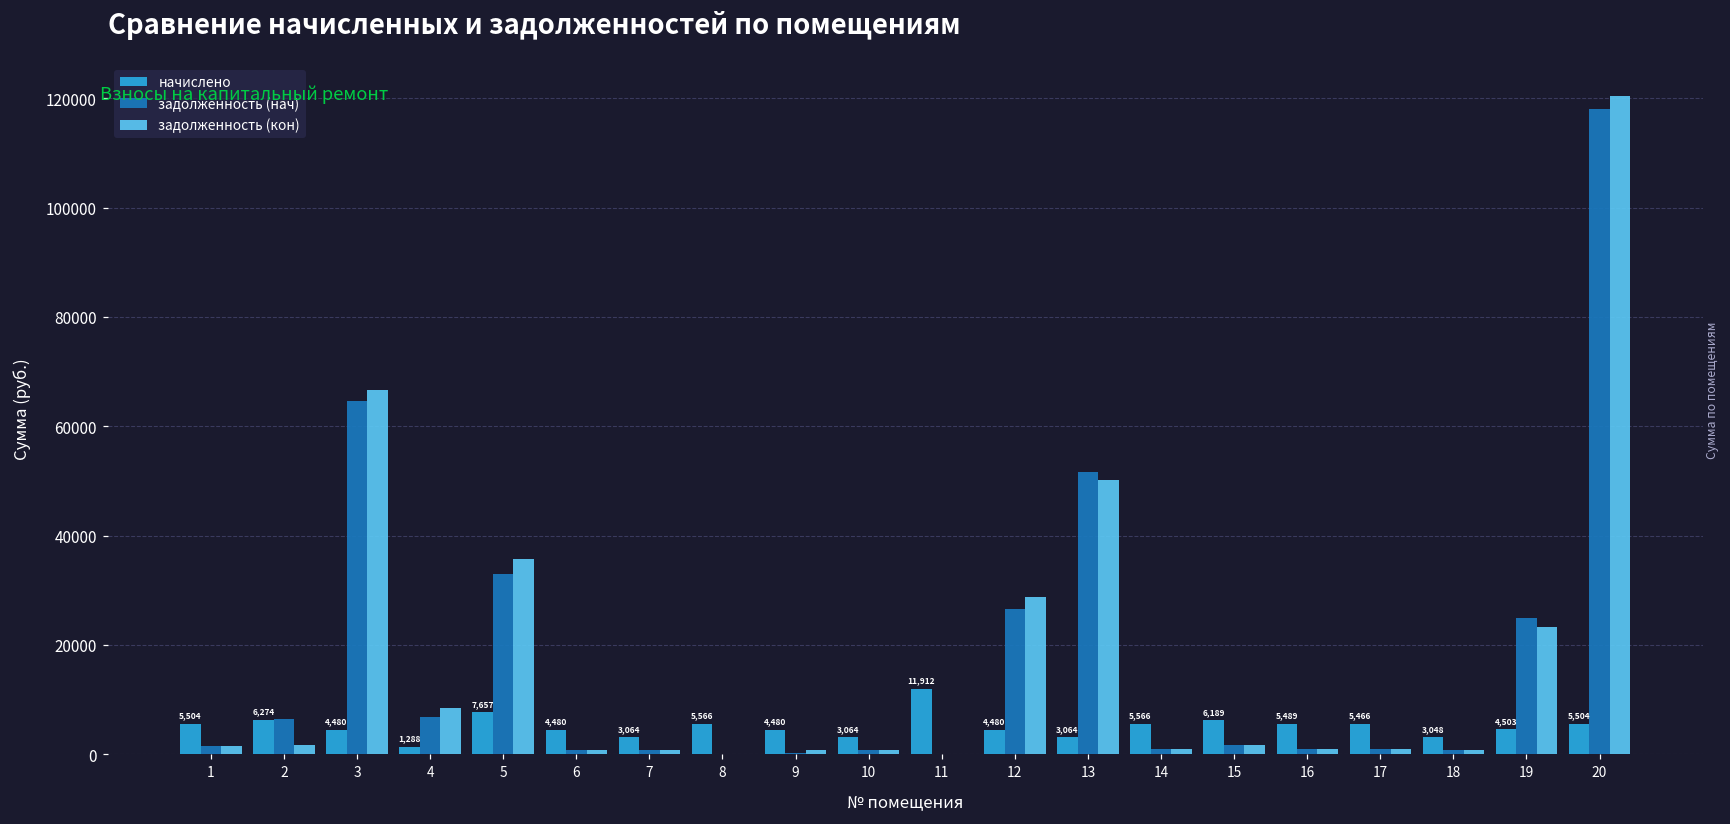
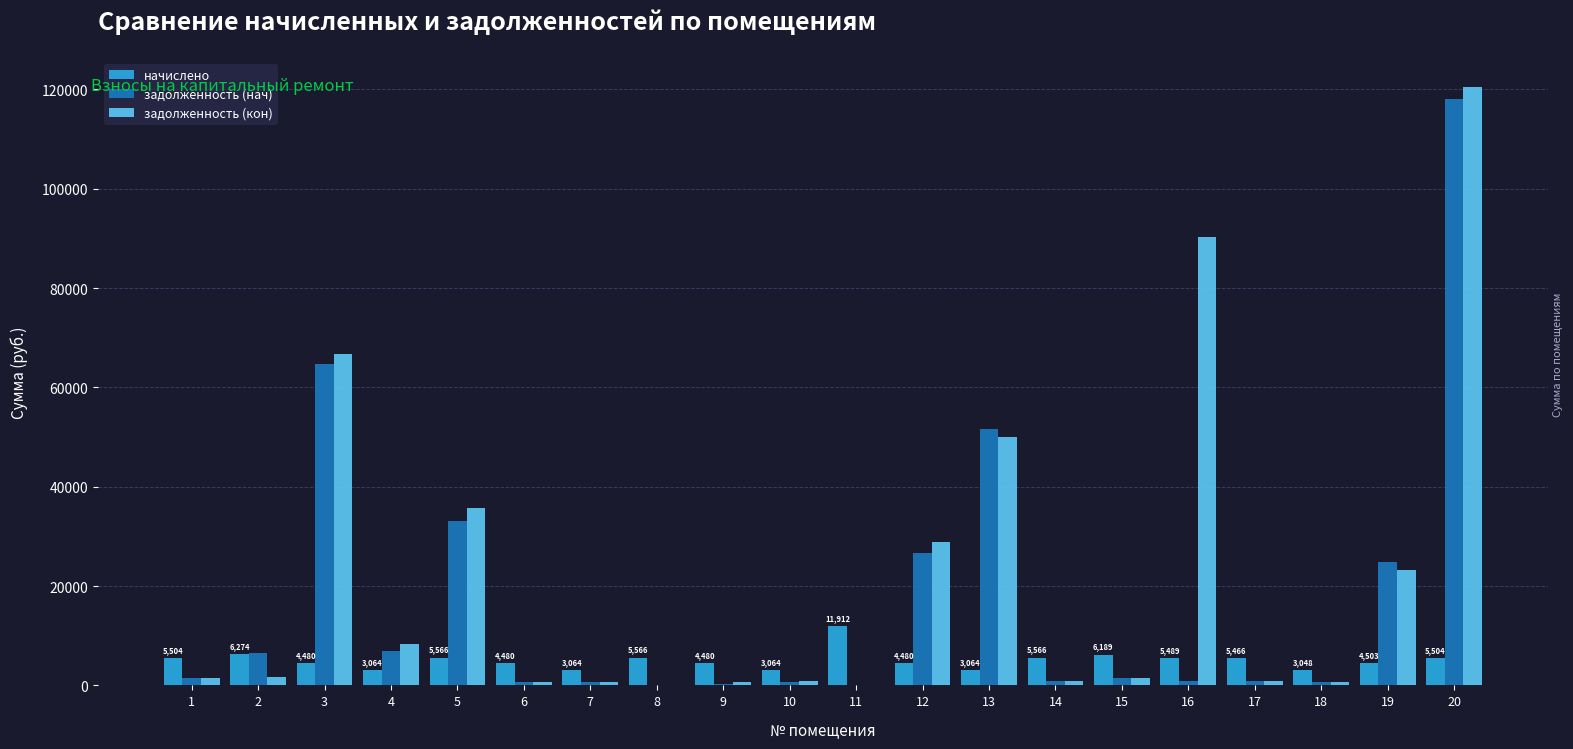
  {
    "начислено": {
      "1": "5,504",
      "2": "6,274",
      "3": "4,480",
-     "4": "1,288",
-     "5": "7,657",
+     "4": "3,064",
+     "5": "5,566",
      "6": "4,480",
      "7": "3,064",
      "8": "5,566",
      "9": "4,480",
      "10": "3,064",
      "11": "11,912",
      "12": "4,480",
      "13": "3,064",
      "14": "5,566",
      "15": "6,189",
      "16": "5,489",
      "17": "5,466",
      "18": "3,048",
      "19": "4,503",
      "20": "5,504"
    },
    "задолженность (нач)": {
      "1": "1000",
      "2": "6000",
      "3": "65000",
      "4": "7000",
      "5": "33000",
      "6": "1000",
      "7": "1000",
      "8": "0",
      "10": "1000",
      "11": "0",
      "12": "27000",
      "13": "52000",
      "14": "1000",
      "15": "2000",
      "16": "1000",
      "17": "1000",
      "18": "1000",
      "19": "25000",
      "20": "118000"
    },
    "задолженность (кон)": {
      "1": "1000",
      "2": "2000",
      "3": "67000",
      "4": "8000",
      "5": "36000",
      "6": "1000",
      "7": "1000",
      "8": "0",
      "9": "1000",
      "10": "1000",
      "11": "0",
      "12": "29000",
      "13": "50000",
      "14": "1000",
      "15": "2000",
-     "16": "1000",
+     "16": "90000",
      "17": "1000",
      "18": "1000",
      "19": "23000",
      "20": "120000"
    }
  }
